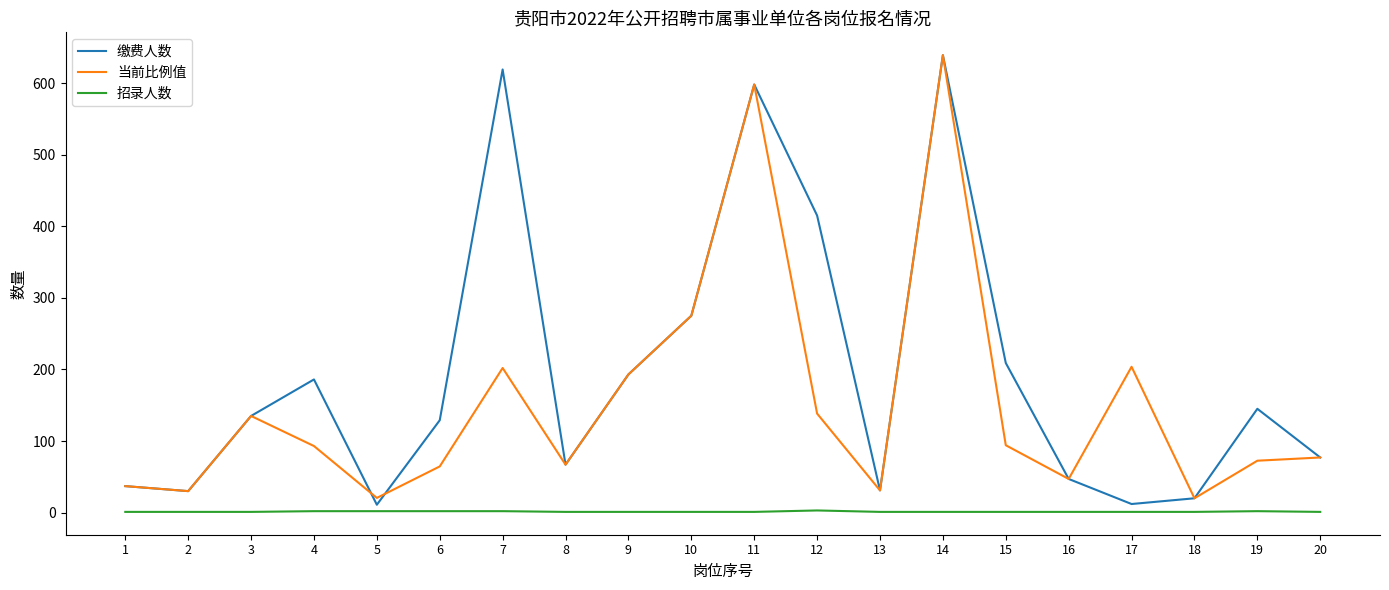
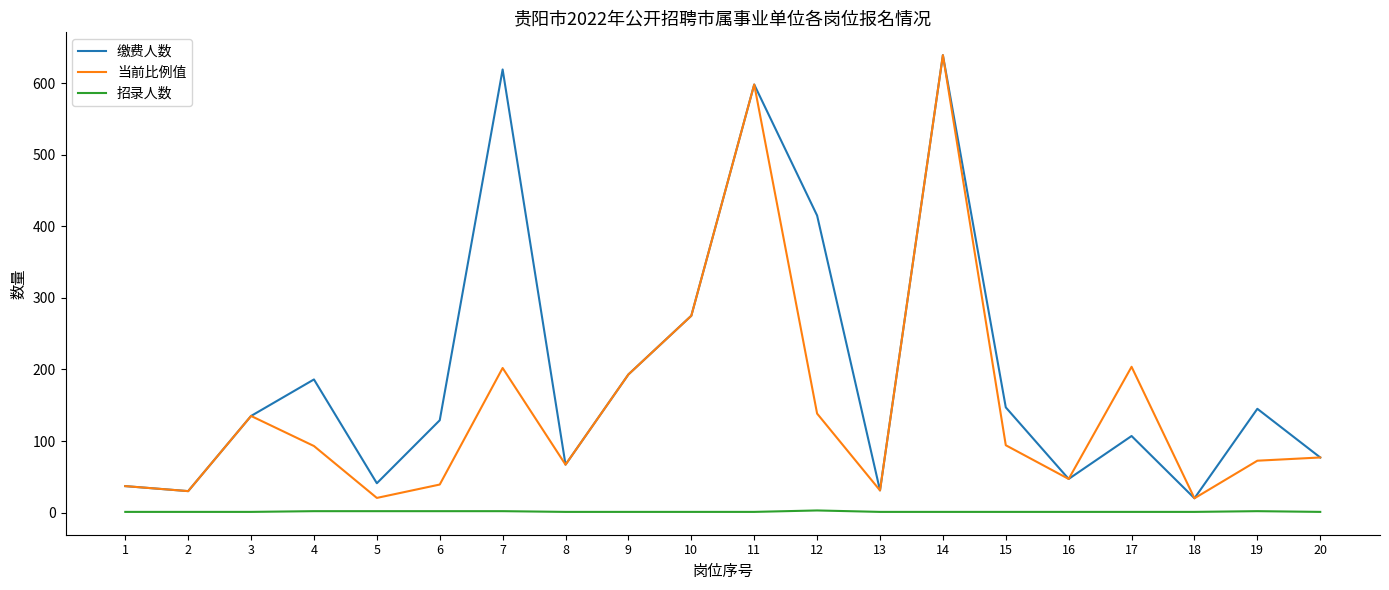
  {
    "缴费人数": {
      "4": 190,
-     "5": 10,
+     "5": 40,
      "6": 130,
      "7": 620,
      "12": 420,
-     "15": 210,
-     "17": 10,
+     "15": 150,
+     "17": 110,
      "19": 150
    },
    "当前比例值": {
      "4": 90,
      "5": 20,
-     "6": 60,
+     "6": 40,
      "7": 200,
      "12": 140,
      "15": 90,
      "17": 200,
      "19": 70
    },
    "招录人数": {
      "1": 0,
      "2": 0,
      "3": 0,
      "4": 0,
      "5": 0,
      "6": 0,
      "7": 0,
      "8": 0,
      "9": 0,
      "10": 0,
      "11": 0,
      "12": 0,
      "13": 0,
      "14": 0,
      "15": 0,
      "16": 0,
      "17": 0,
      "18": 0,
      "19": 0,
      "20": 0
    }
  }
